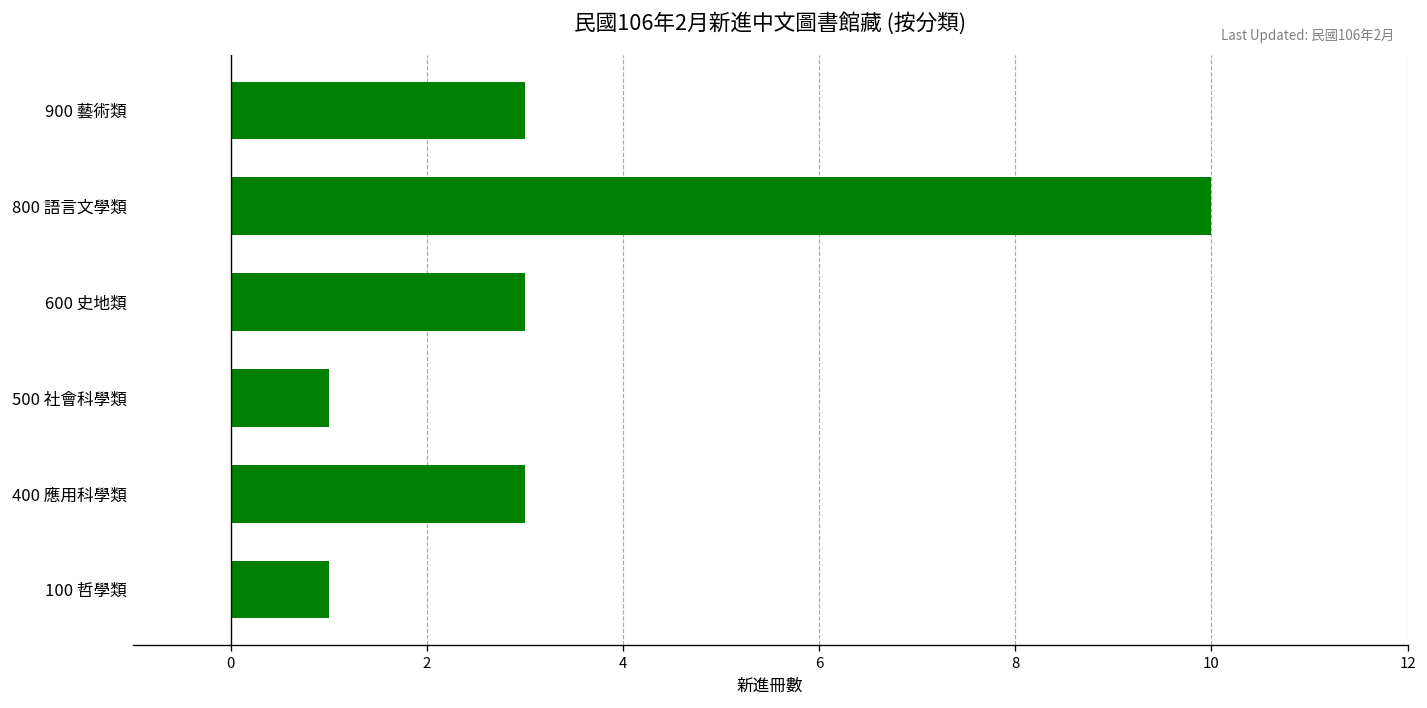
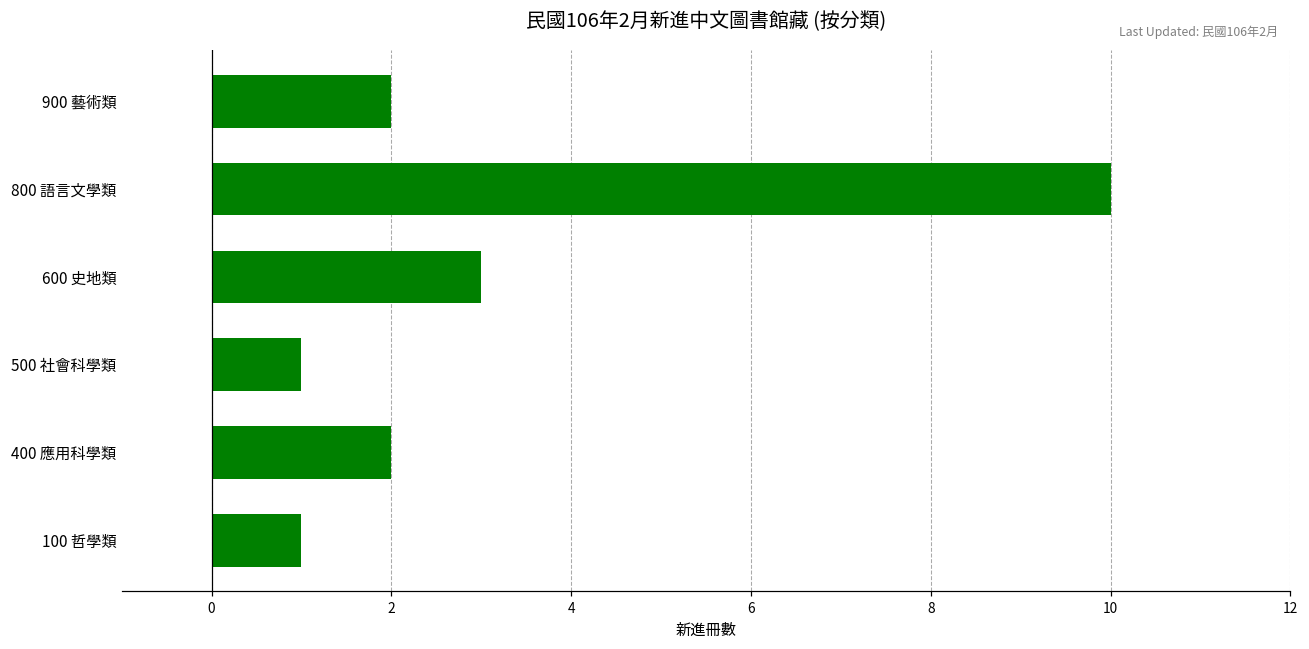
  {
-   "900 藝術類": 3,
+   "900 藝術類": 2,
    "800 語言文學類": 10,
    "600 史地類": 3,
    "500 社會科學類": 1,
-   "400 應用科學類": 3,
+   "400 應用科學類": 2,
    "100 哲學類": 1
  }
